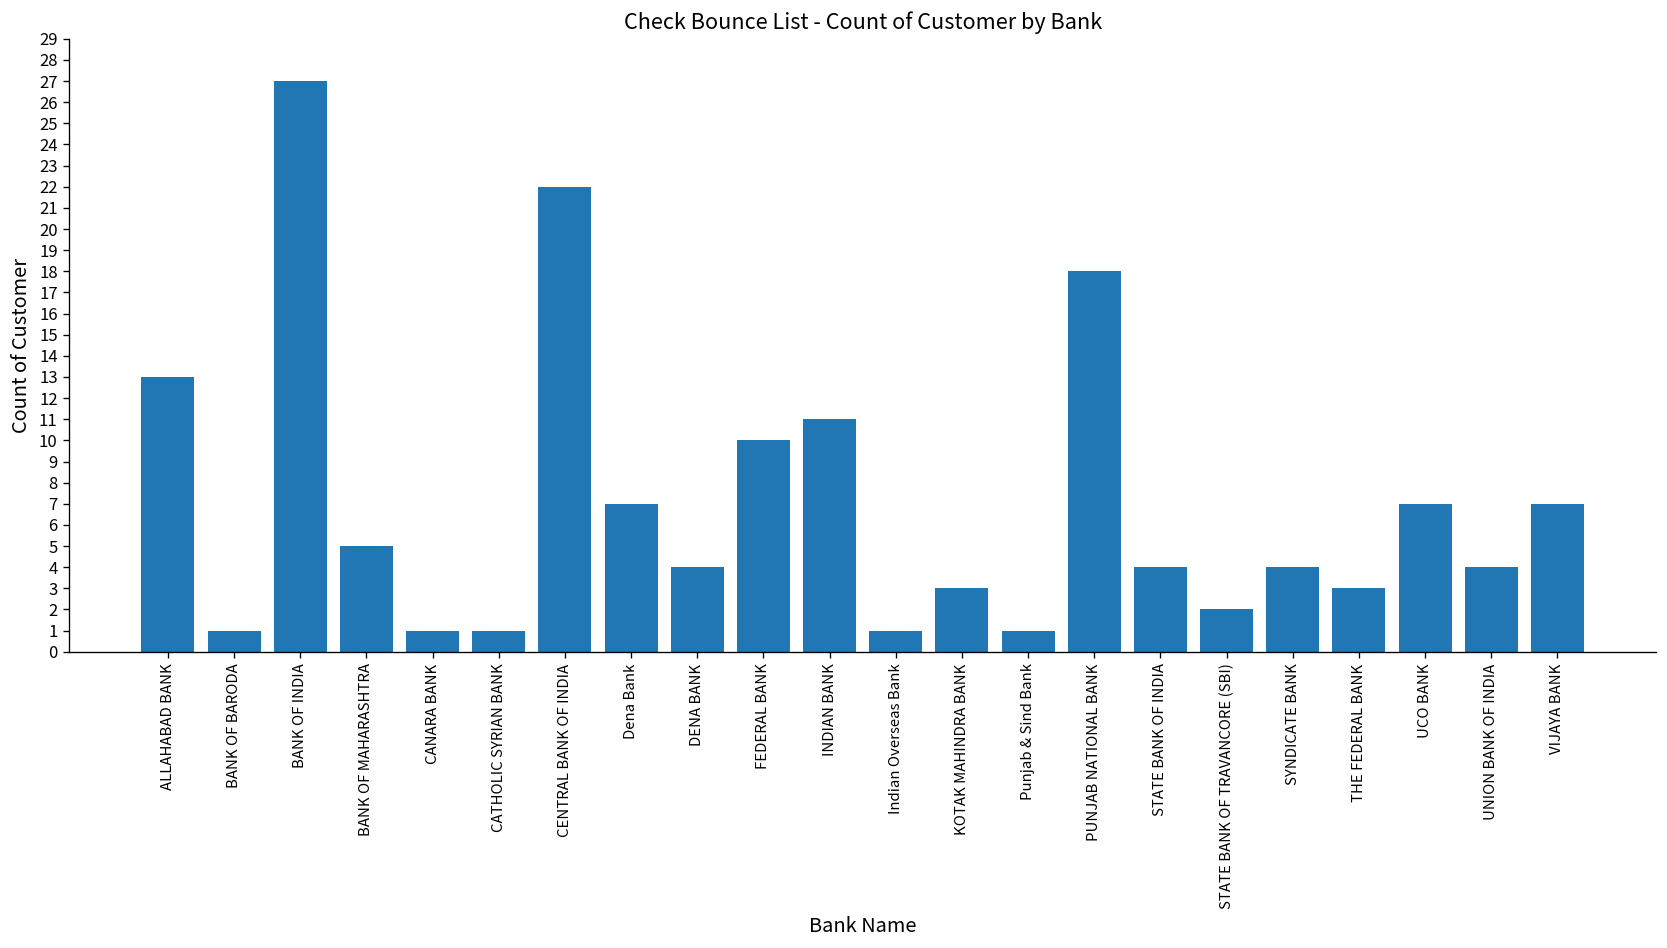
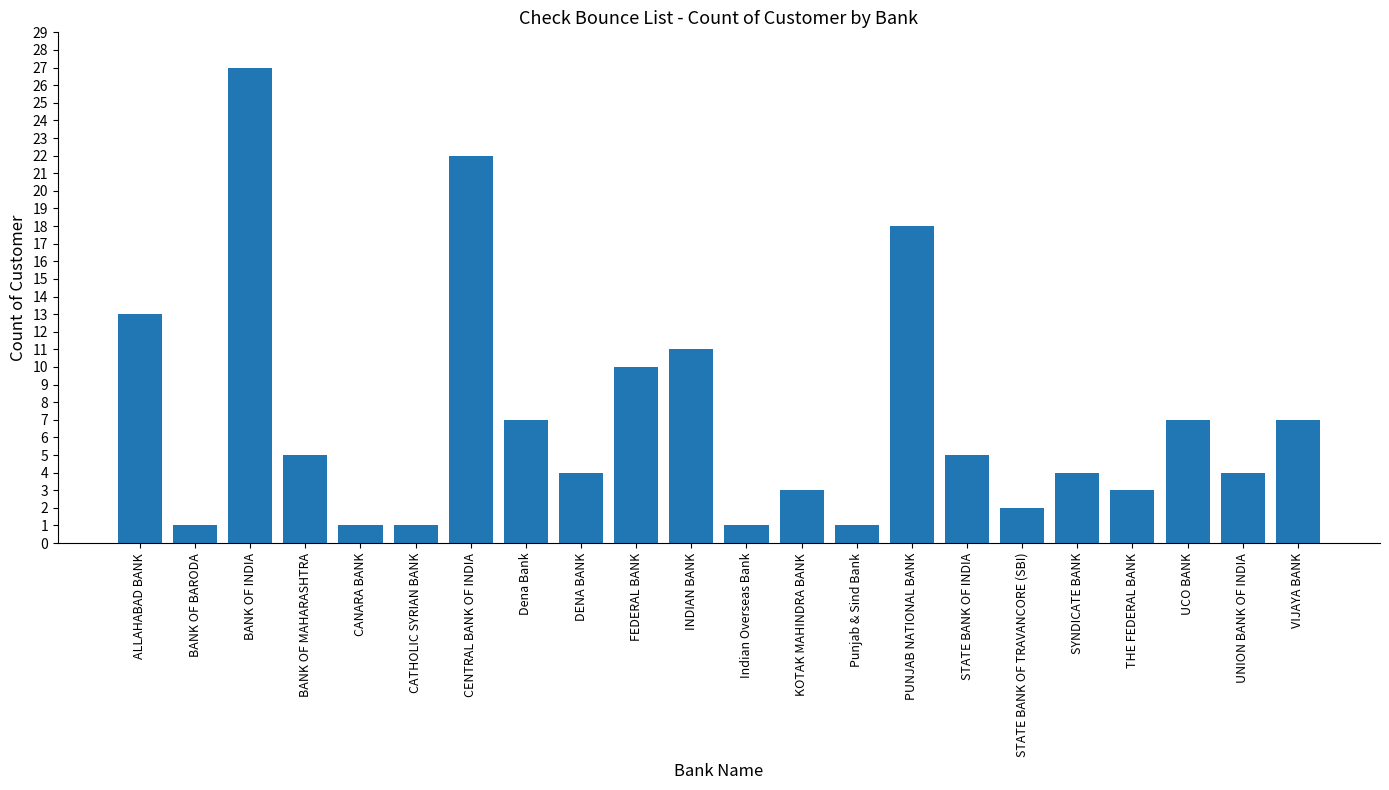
  {
    "ALLAHABAD BANK": 13,
    "BANK OF BARODA": 1,
    "BANK OF INDIA": 27,
    "BANK OF MAHARASHTRA": 5,
    "CANARA BANK": 1,
    "CATHOLIC SYRIAN BANK": 1,
    "CENTRAL BANK OF INDIA": 22,
    "Dena Bank": 7,
    "DENA BANK": 4,
    "FEDERAL BANK": 10,
    "INDIAN BANK": 11,
    "Indian Overseas Bank": 1,
    "KOTAK MAHINDRA BANK": 3,
    "Punjab & Sind Bank": 1,
    "PUNJAB NATIONAL BANK": 18,
-   "STATE BANK OF INDIA": 4,
+   "STATE BANK OF INDIA": 5,
    "STATE BANK OF TRAVANCORE (SBI)": 2,
    "SYNDICATE BANK": 4,
    "THE FEDERAL BANK": 3,
    "UCO BANK": 7,
    "UNION BANK OF INDIA": 4,
    "VIJAYA BANK": 7
  }
